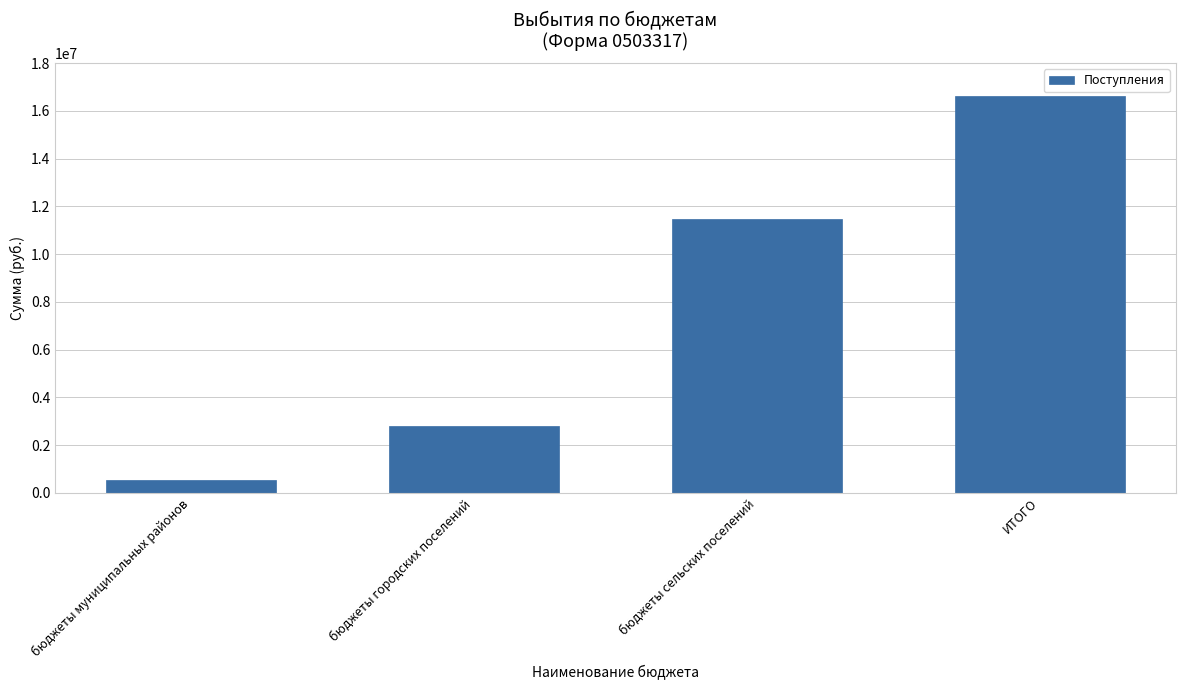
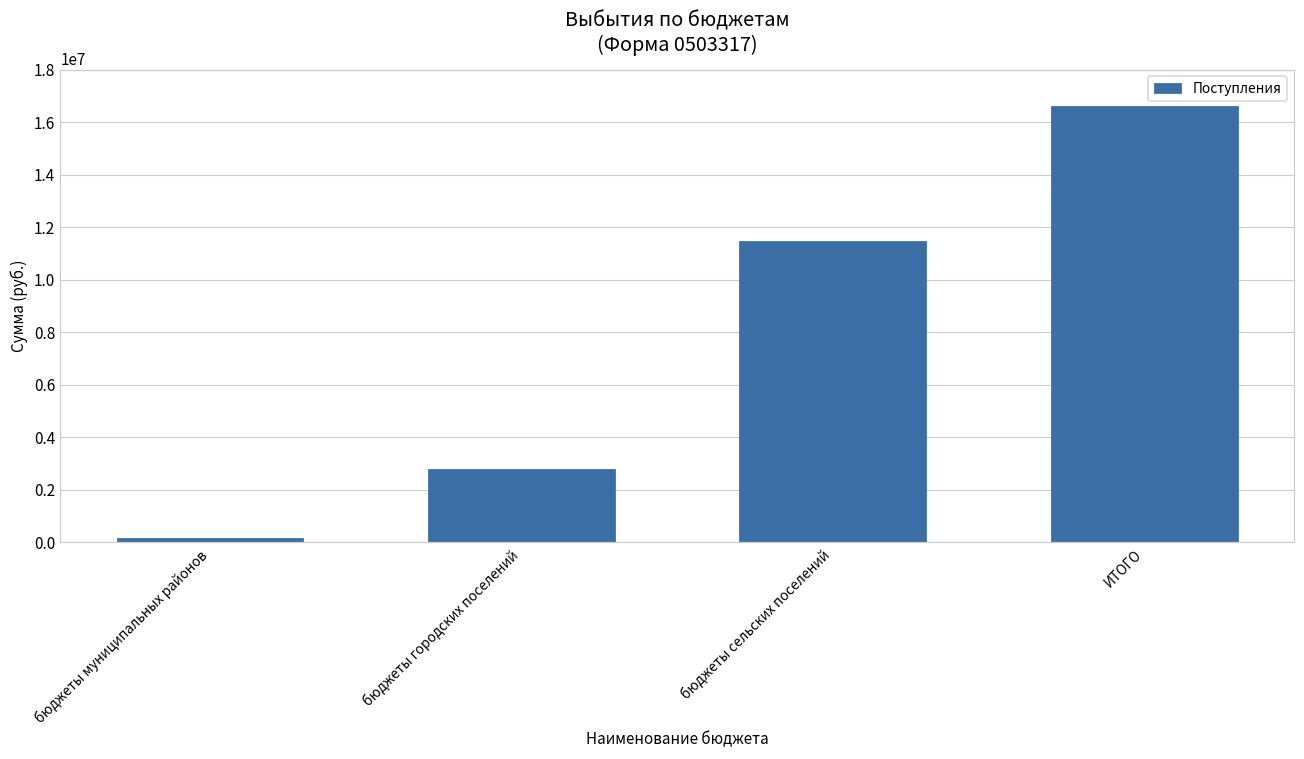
  {
-   "бюджеты муниципальных районов": 500000,
+   "бюджеты муниципальных районов": 100000,
    "бюджеты городских поселений": 2800000,
    "бюджеты сельских поселений": 11500000,
    "ИТОГО": 16600000
  }
